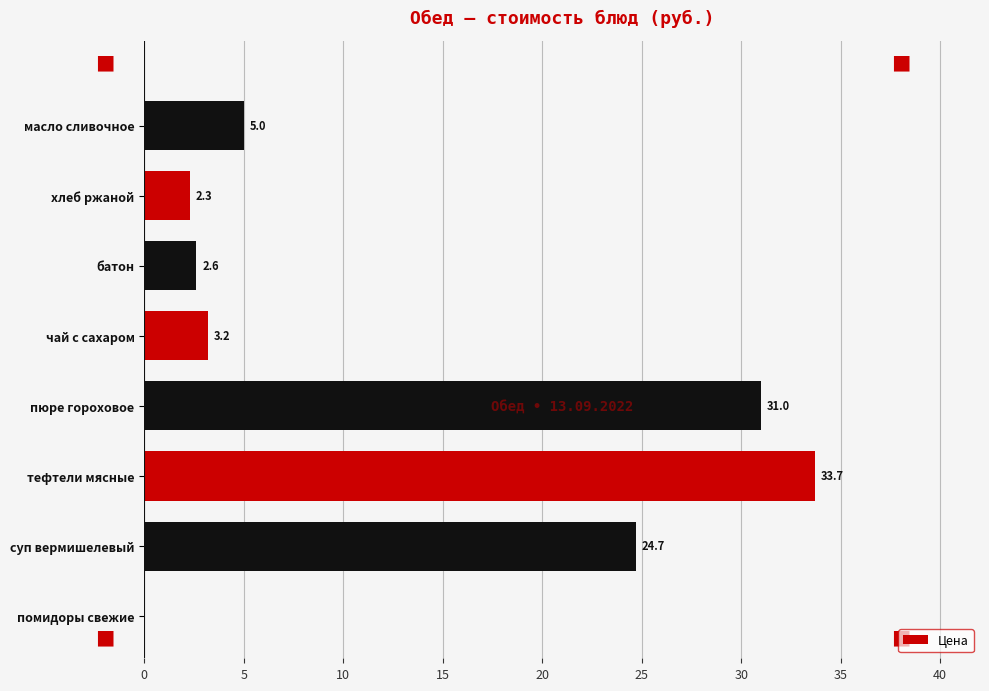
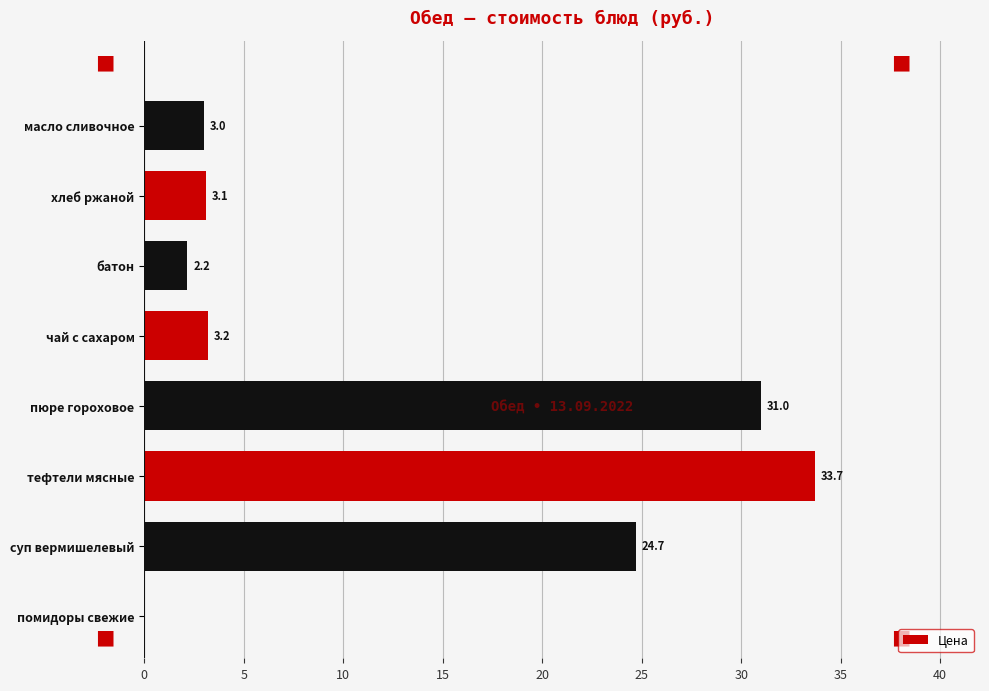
  {
-   "масло сливочное": 5.0,
-   "хлеб ржаной": 2.3,
-   "батон": 2.6,
+   "масло сливочное": 3.0,
+   "хлеб ржаной": 3.1,
+   "батон": 2.2,
    "чай с сахаром": 3.2,
    "пюре гороховое": 31.0,
    "тефтели мясные": 33.7,
    "суп вермишелевый": 24.7
  }
